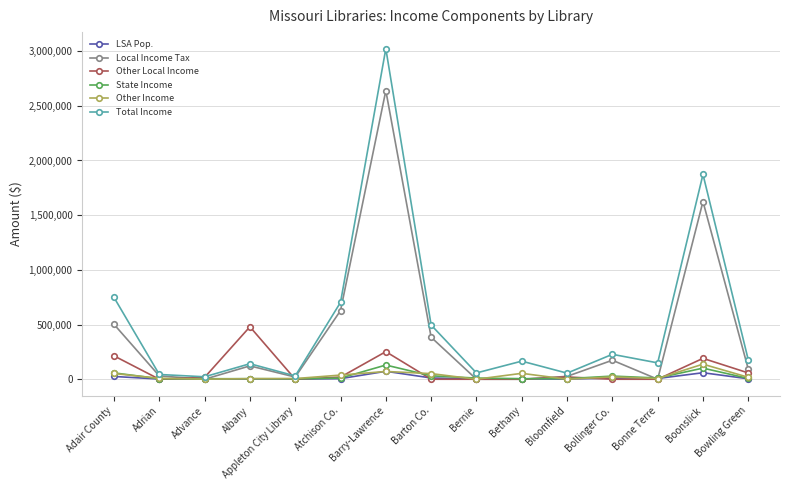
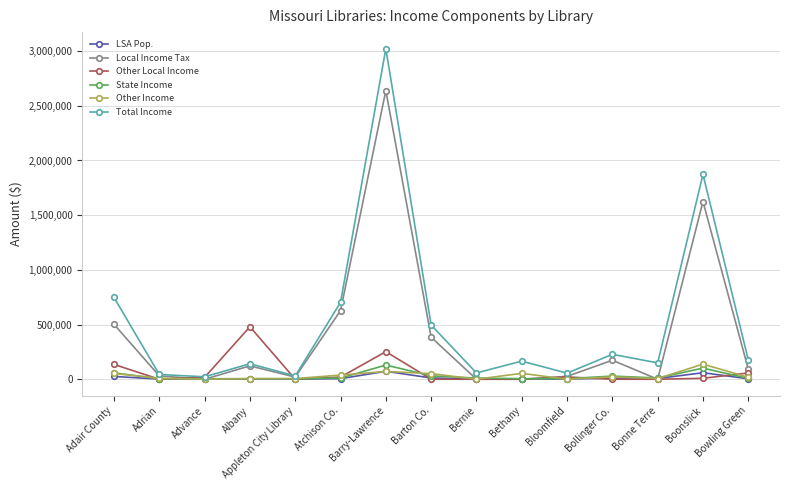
  {
    "LSA Pop.": {
      "Adair County": "30,000",
      "Boonslick": "60,000"
    },
    "Local Income Tax": {
      "Adair County": "500,000",
      "Atchison Co.": "630,000",
      "Barry-Lawrence": "2,640,000",
      "Barton Co.": "380,000",
      "Bollinger Co.": "170,000",
      "Boonslick": "1,620,000",
      "Bowling Green": "90,000"
    },
    "Other Local Income": {
-     "Adair County": "210,000",
+     "Adair County": "140,000",
      "Albany": "480,000",
      "Barry-Lawrence": "250,000",
-     "Boonslick": "190,000",
+     "Boonslick": "10,000",
      "Bowling Green": "60,000"
    },
    "State Income": {
      "Barry-Lawrence": "130,000",
      "Boonslick": "100,000"
    },
    "Other Income": {
      "Bethany": "50,000",
      "Boonslick": "140,000"
    },
    "Total Income": {
      "Adair County": "750,000",
      "Atchison Co.": "700,000",
      "Barry-Lawrence": "3,020,000",
      "Barton Co.": "500,000",
      "Bernie": "60,000",
      "Bethany": "170,000",
      "Bloomfield": "60,000",
      "Bollinger Co.": "230,000",
      "Bonne Terre": "150,000",
      "Boonslick": "1,870,000",
      "Bowling Green": "180,000"
    }
  }
